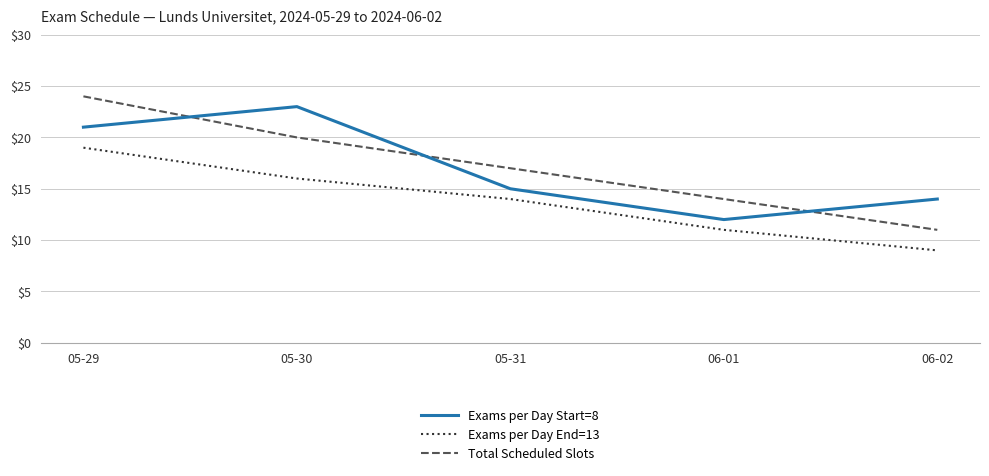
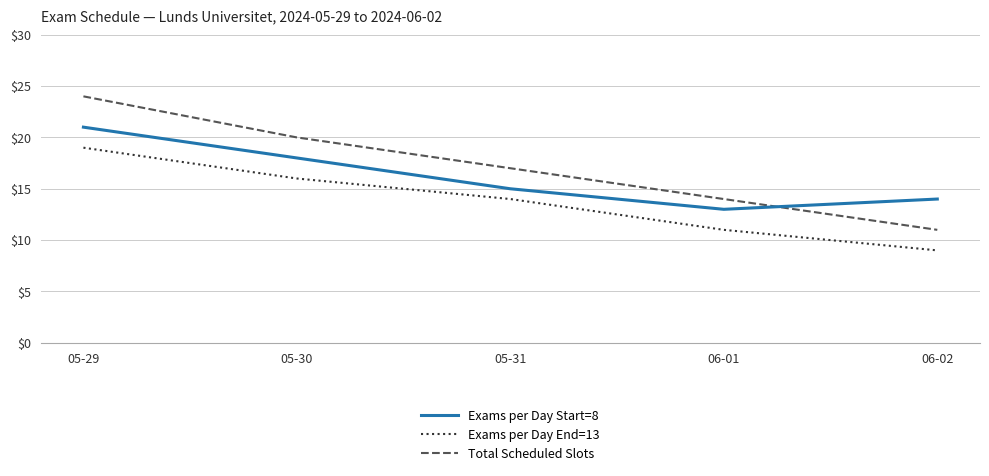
  {
    "Exams per Day Start=8": {
      "05-29": "$21",
-     "05-30": "$23",
+     "05-30": "$18",
      "05-31": "$15",
-     "06-01": "$12",
+     "06-01": "$13",
      "06-02": "$14"
    }
  }
